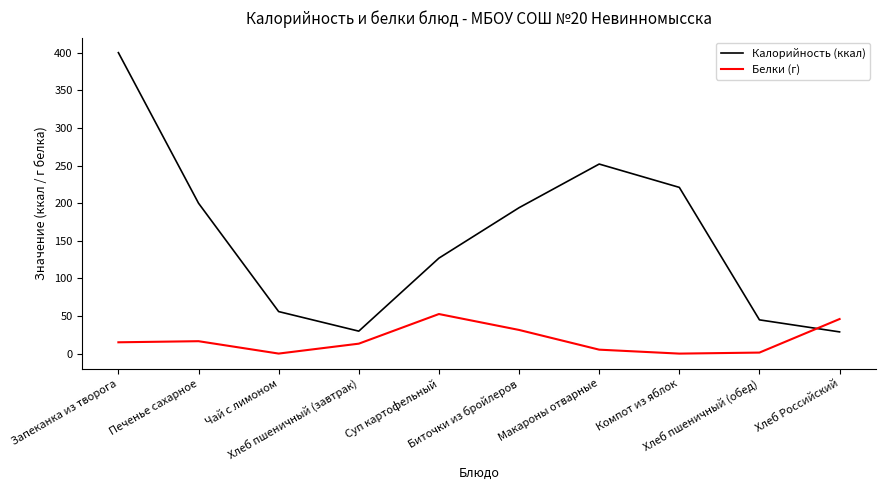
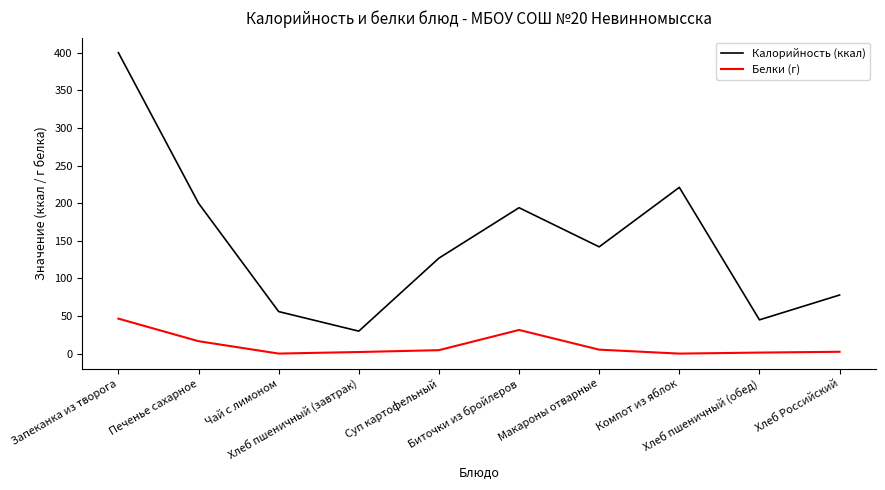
  {
    "Калорийность (ккал)": {
      "Запеканка из творога": 400,
      "Печенье сахарное": 200,
      "Чай с лимоном": 60,
      "Хлеб пшеничный (завтрак)": 30,
      "Суп картофельный": 130,
      "Биточки из бройлеров": 190,
-     "Макароны отварные": 250,
+     "Макароны отварные": 140,
      "Компот из яблок": 220,
      "Хлеб пшеничный (обед)": 50,
-     "Хлеб Российский": 30
+     "Хлеб Российский": 80
    },
    "Белки (г)": {
-     "Запеканка из творога": 20,
+     "Запеканка из творога": 50,
      "Печенье сахарное": 20,
      "Чай с лимоном": 0,
-     "Хлеб пшеничный (завтрак)": 10,
-     "Суп картофельный": 50,
+     "Хлеб пшеничный (завтрак)": 0,
+     "Суп картофельный": 0,
      "Биточки из бройлеров": 30,
      "Макароны отварные": 10,
      "Компот из яблок": 0,
      "Хлеб пшеничный (обед)": 0,
-     "Хлеб Российский": 50
+     "Хлеб Российский": 0
    }
  }
